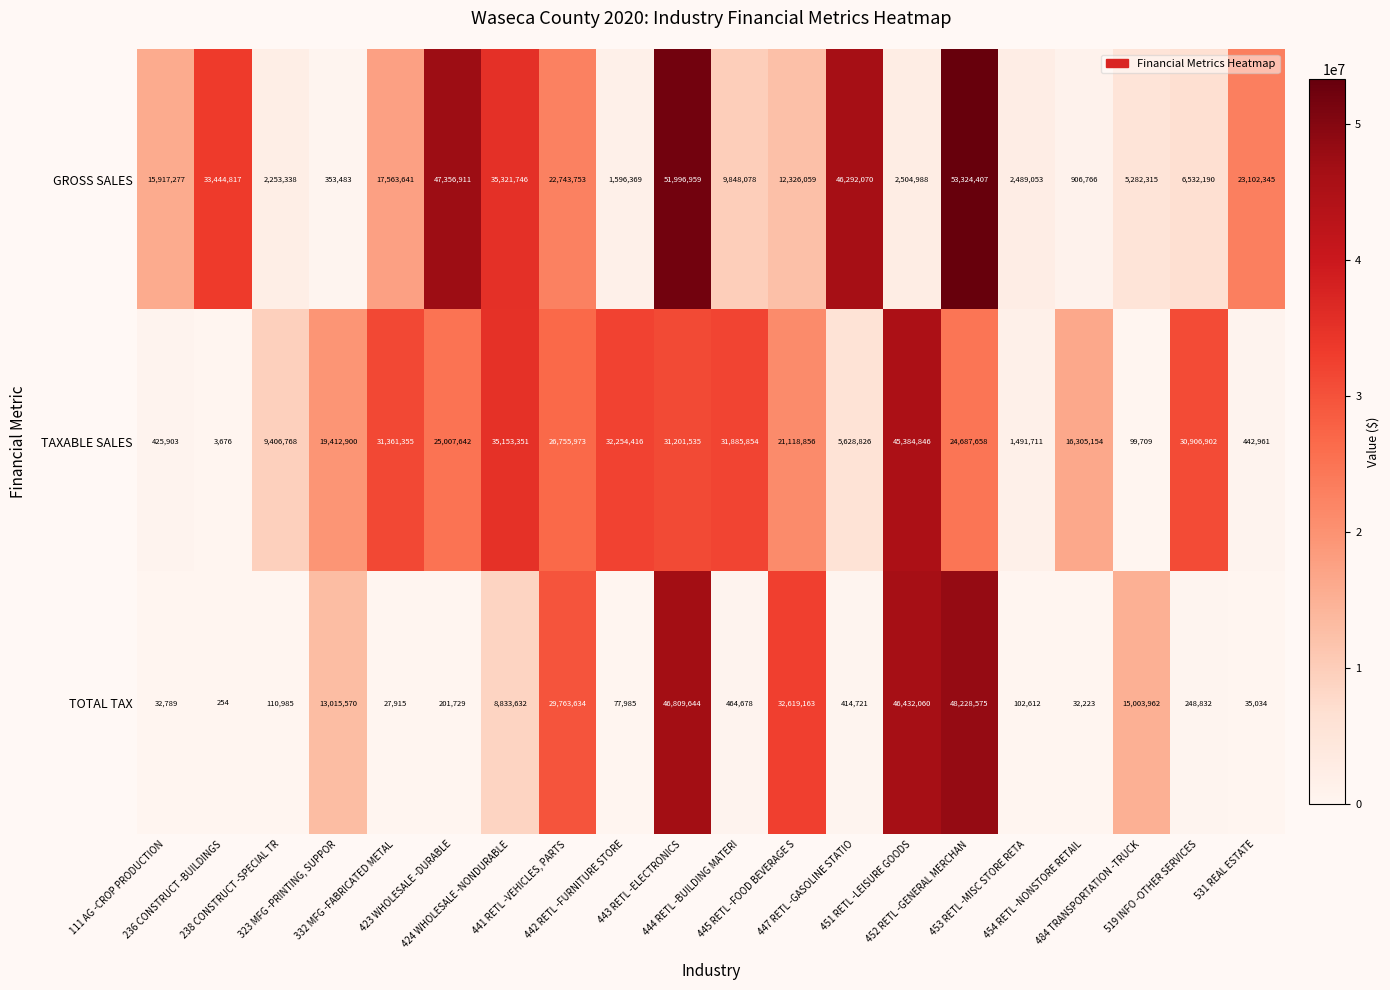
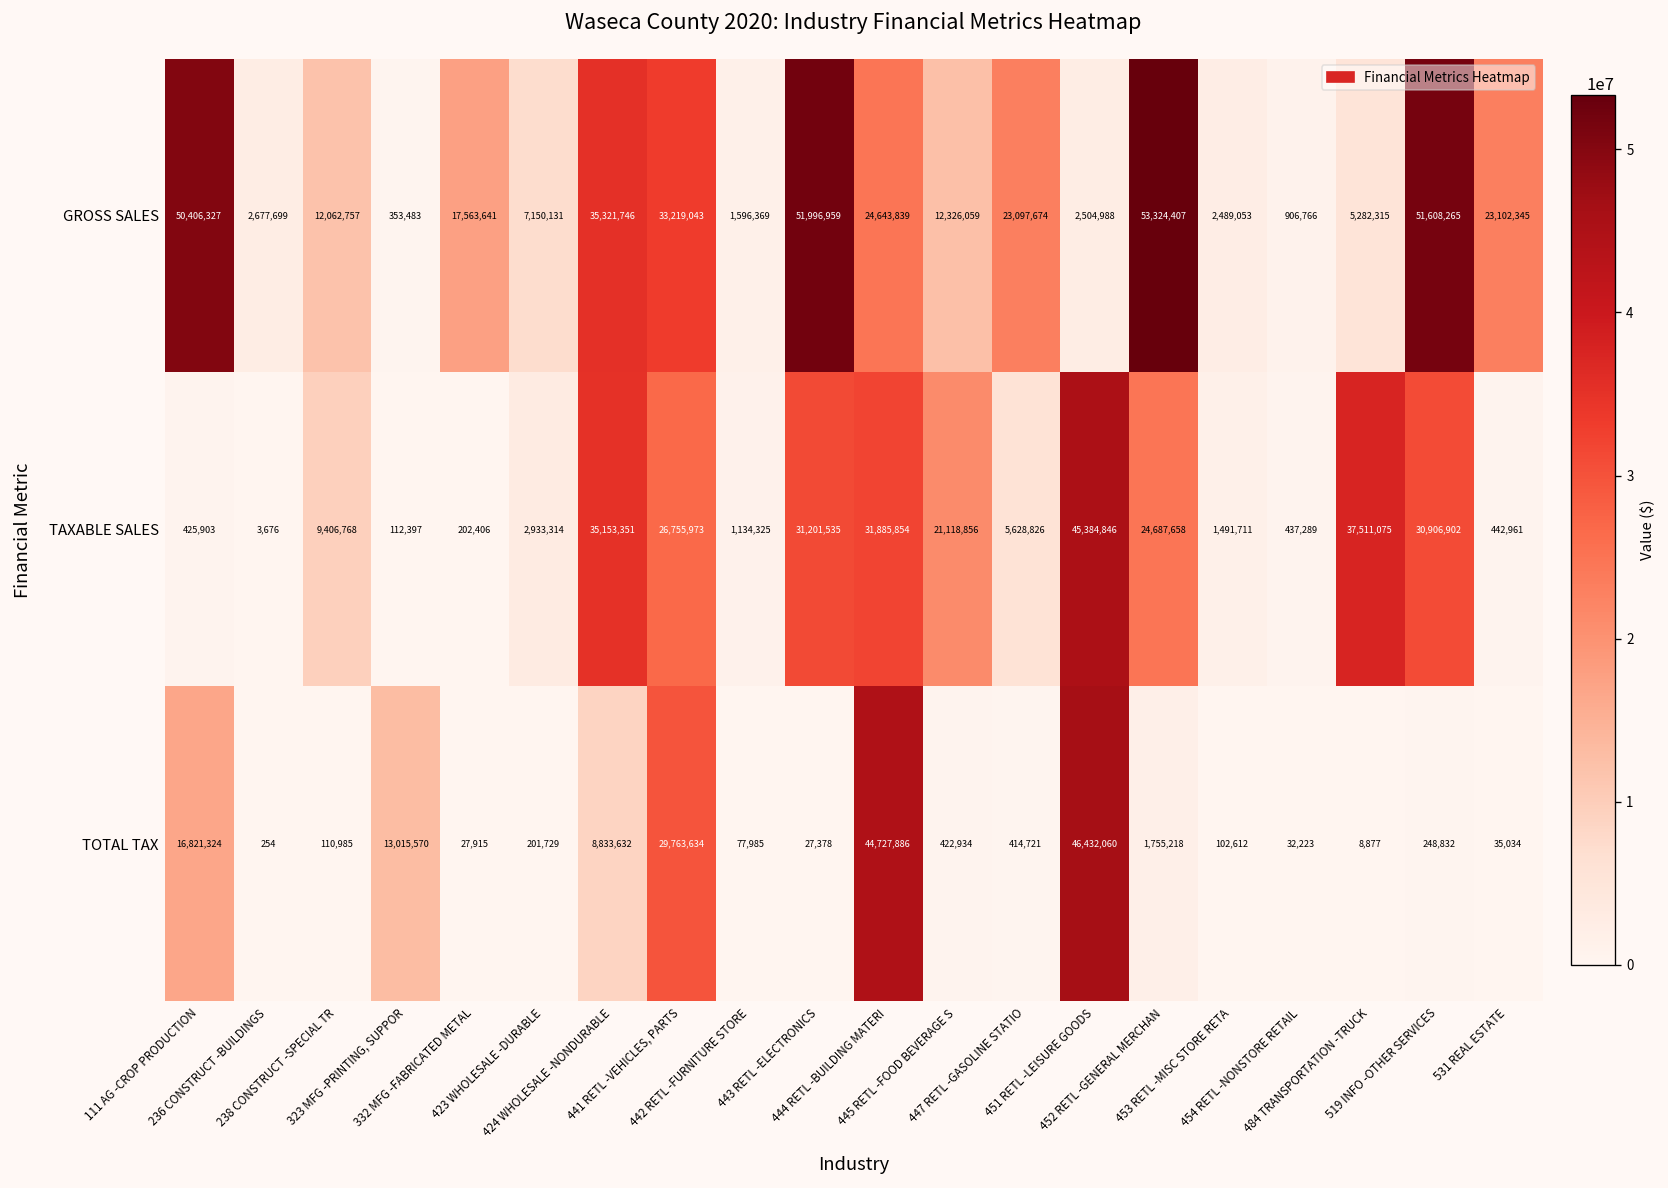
  {
    "GROSS SALES": {
-     "111 AG -CROP PRODUCTION": "15,917,277",
-     "236 CONSTRUCT -BUILDINGS": "33,444,817",
-     "238 CONSTRUCT -SPECIAL TR": "2,253,338",
+     "111 AG -CROP PRODUCTION": "50,406,327",
+     "236 CONSTRUCT -BUILDINGS": "2,677,699",
+     "238 CONSTRUCT -SPECIAL TR": "12,062,757",
      "323 MFG -PRINTING, SUPPOR": "353,483",
      "332 MFG -FABRICATED METAL": "17,563,641",
-     "423 WHOLESALE -DURABLE": "47,356,911",
+     "423 WHOLESALE -DURABLE": "7,150,131",
      "424 WHOLESALE -NONDURABLE": "35,321,746",
-     "441 RETL -VEHICLES, PARTS": "22,743,753",
+     "441 RETL -VEHICLES, PARTS": "33,219,043",
      "442 RETL -FURNITURE STORE": "1,596,369",
      "443 RETL -ELECTRONICS": "51,996,959",
-     "444 RETL -BUILDING MATERI": "9,848,078",
+     "444 RETL -BUILDING MATERI": "24,643,839",
      "445 RETL -FOOD BEVERAGE S": "12,326,059",
-     "447 RETL -GASOLINE STATIO": "46,292,070",
+     "447 RETL -GASOLINE STATIO": "23,097,674",
      "451 RETL -LEISURE GOODS": "2,504,988",
      "452 RETL -GENERAL MERCHAN": "53,324,407",
      "453 RETL -MISC STORE RETA": "2,489,053",
      "454 RETL -NONSTORE RETAIL": "906,766",
      "484 TRANSPORTATION -TRUCK": "5,282,315",
-     "519 INFO -OTHER SERVICES": "6,532,190",
+     "519 INFO -OTHER SERVICES": "51,608,265",
      "531 REAL ESTATE": "23,102,345"
    },
    "TAXABLE SALES": {
      "111 AG -CROP PRODUCTION": "425,903",
      "236 CONSTRUCT -BUILDINGS": "3,676",
      "238 CONSTRUCT -SPECIAL TR": "9,406,768",
-     "323 MFG -PRINTING, SUPPOR": "19,412,900",
-     "332 MFG -FABRICATED METAL": "31,361,355",
-     "423 WHOLESALE -DURABLE": "25,007,642",
+     "323 MFG -PRINTING, SUPPOR": "112,397",
+     "332 MFG -FABRICATED METAL": "202,406",
+     "423 WHOLESALE -DURABLE": "2,933,314",
      "424 WHOLESALE -NONDURABLE": "35,153,351",
      "441 RETL -VEHICLES, PARTS": "26,755,973",
-     "442 RETL -FURNITURE STORE": "32,254,416",
+     "442 RETL -FURNITURE STORE": "1,134,325",
      "443 RETL -ELECTRONICS": "31,201,535",
      "444 RETL -BUILDING MATERI": "31,885,854",
      "445 RETL -FOOD BEVERAGE S": "21,118,856",
      "447 RETL -GASOLINE STATIO": "5,628,826",
      "451 RETL -LEISURE GOODS": "45,384,846",
      "452 RETL -GENERAL MERCHAN": "24,687,658",
      "453 RETL -MISC STORE RETA": "1,491,711",
-     "454 RETL -NONSTORE RETAIL": "16,305,154",
-     "484 TRANSPORTATION -TRUCK": "99,709",
+     "454 RETL -NONSTORE RETAIL": "437,289",
+     "484 TRANSPORTATION -TRUCK": "37,511,075",
      "519 INFO -OTHER SERVICES": "30,906,902",
      "531 REAL ESTATE": "442,961"
    },
    "TOTAL TAX": {
-     "111 AG -CROP PRODUCTION": "32,789",
+     "111 AG -CROP PRODUCTION": "16,821,324",
      "236 CONSTRUCT -BUILDINGS": "254",
      "238 CONSTRUCT -SPECIAL TR": "110,985",
      "323 MFG -PRINTING, SUPPOR": "13,015,570",
      "332 MFG -FABRICATED METAL": "27,915",
      "423 WHOLESALE -DURABLE": "201,729",
      "424 WHOLESALE -NONDURABLE": "8,833,632",
      "441 RETL -VEHICLES, PARTS": "29,763,634",
      "442 RETL -FURNITURE STORE": "77,985",
-     "443 RETL -ELECTRONICS": "46,809,644",
-     "444 RETL -BUILDING MATERI": "464,678",
-     "445 RETL -FOOD BEVERAGE S": "32,619,163",
+     "443 RETL -ELECTRONICS": "27,378",
+     "444 RETL -BUILDING MATERI": "44,727,886",
+     "445 RETL -FOOD BEVERAGE S": "422,934",
      "447 RETL -GASOLINE STATIO": "414,721",
      "451 RETL -LEISURE GOODS": "46,432,060",
-     "452 RETL -GENERAL MERCHAN": "48,228,575",
+     "452 RETL -GENERAL MERCHAN": "1,755,218",
      "453 RETL -MISC STORE RETA": "102,612",
      "454 RETL -NONSTORE RETAIL": "32,223",
-     "484 TRANSPORTATION -TRUCK": "15,003,962",
+     "484 TRANSPORTATION -TRUCK": "8,877",
      "519 INFO -OTHER SERVICES": "248,832",
      "531 REAL ESTATE": "35,034"
    }
  }
